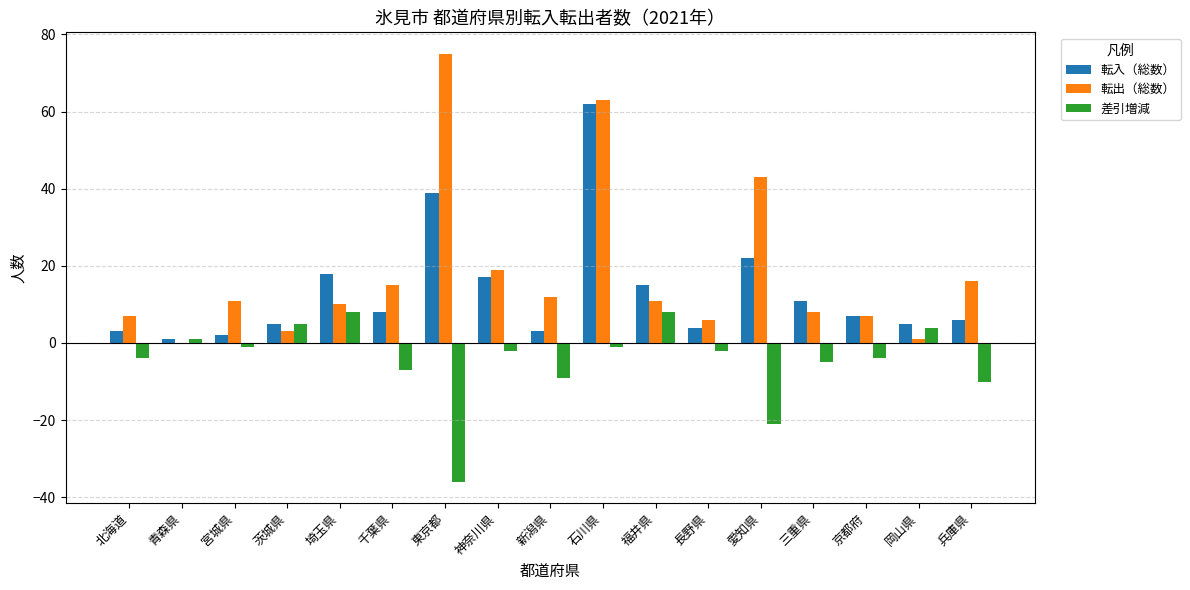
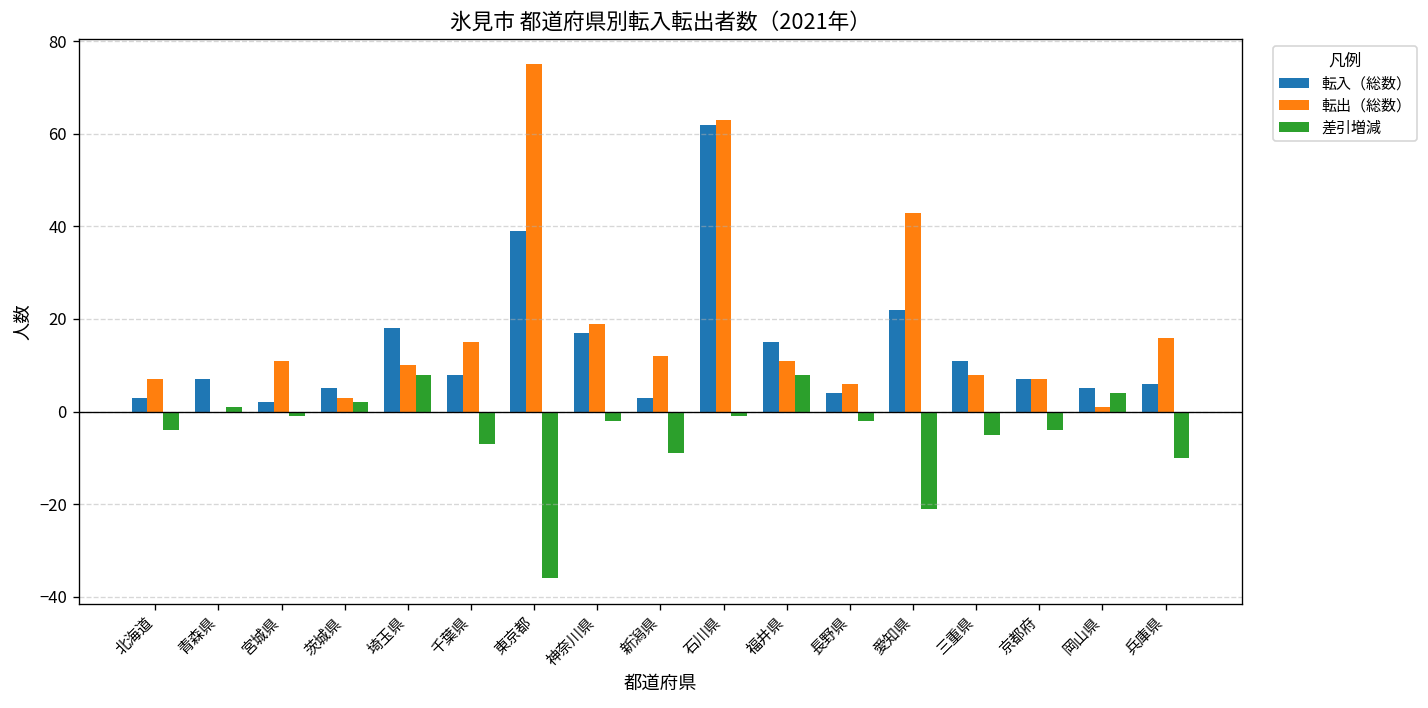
  {
    "転入（総数）": {
      "北海道": 3,
-     "青森県": 1,
+     "青森県": 7,
      "宮城県": 2,
      "茨城県": 5,
      "埼玉県": 18,
      "千葉県": 8,
      "東京都": 39,
      "神奈川県": 17,
      "新潟県": 3,
      "石川県": 62,
      "福井県": 15,
      "長野県": 4,
      "愛知県": 22,
      "三重県": 11,
      "京都府": 7,
      "岡山県": 5,
      "兵庫県": 6
    },
    "転出（総数）": {
      "北海道": 7,
      "青森県": 0,
      "宮城県": 11,
      "茨城県": 3,
      "埼玉県": 10,
      "千葉県": 15,
      "東京都": 75,
      "神奈川県": 19,
      "新潟県": 12,
      "石川県": 63,
      "福井県": 11,
      "長野県": 6,
      "愛知県": 43,
      "三重県": 8,
      "京都府": 7,
      "岡山県": 1,
      "兵庫県": 16
    },
    "差引増減": {
      "北海道": -4,
      "青森県": 1,
      "宮城県": -1,
-     "茨城県": 5,
+     "茨城県": 2,
      "埼玉県": 8,
      "千葉県": -7,
      "東京都": -36,
      "神奈川県": -2,
      "新潟県": -9,
      "石川県": -1,
      "福井県": 8,
      "長野県": -2,
      "愛知県": -21,
      "三重県": -5,
      "京都府": -4,
      "岡山県": 4,
      "兵庫県": -10
    }
  }
